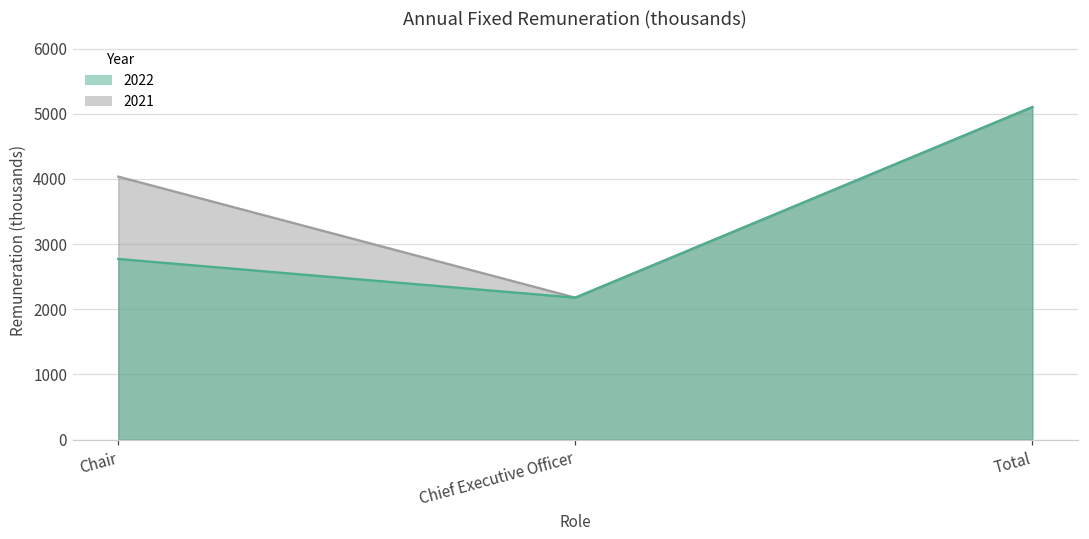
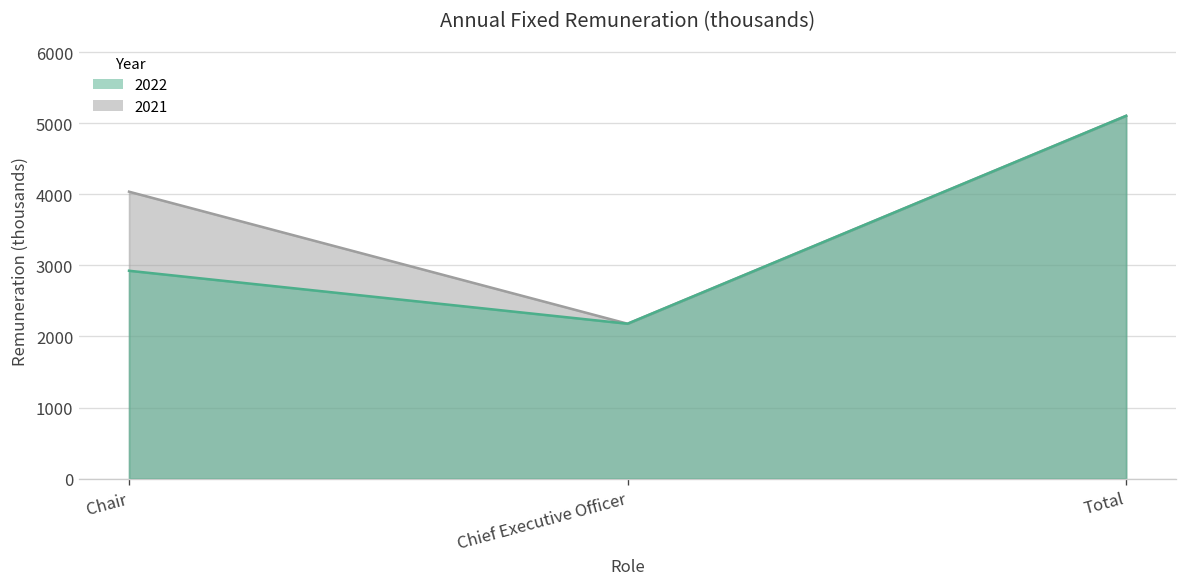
  {
    "2021": {
      "Chair": 4000
    },
    "2022": {
-     "Chair": 2800
+     "Chair": 2900
    }
  }
